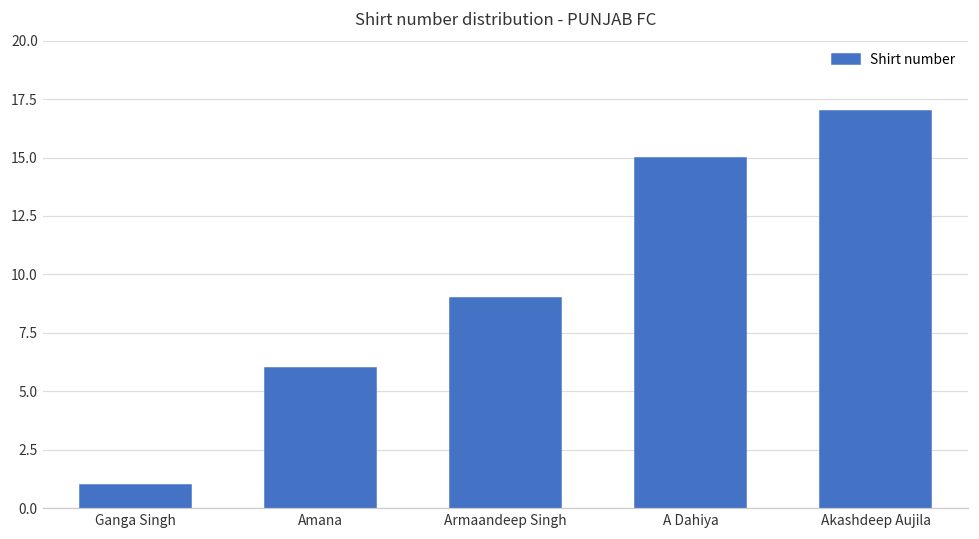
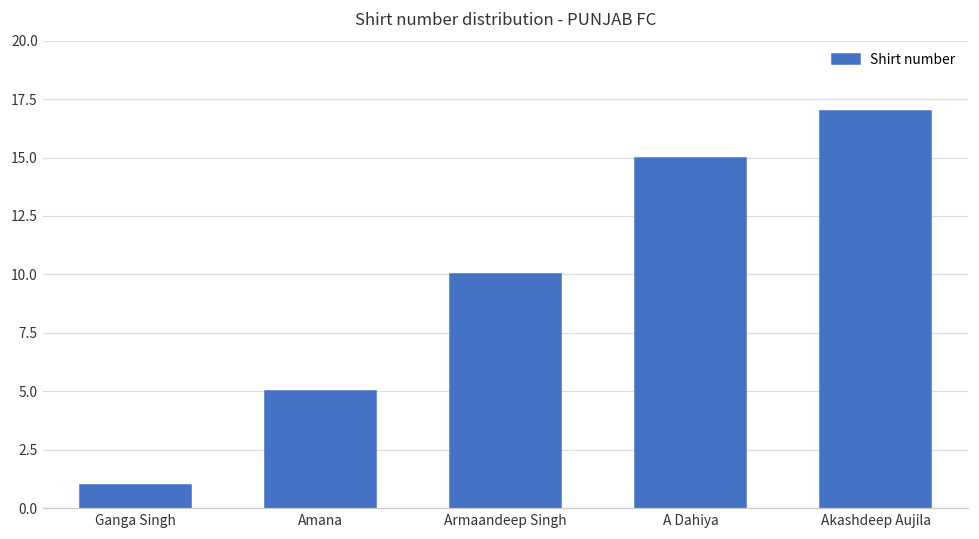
  {
    "Ganga Singh": 1,
-   "Amana": 6,
-   "Armaandeep Singh": 9,
+   "Amana": 5,
+   "Armaandeep Singh": 10,
    "A Dahiya": 15,
    "Akashdeep Aujila": 17
  }
